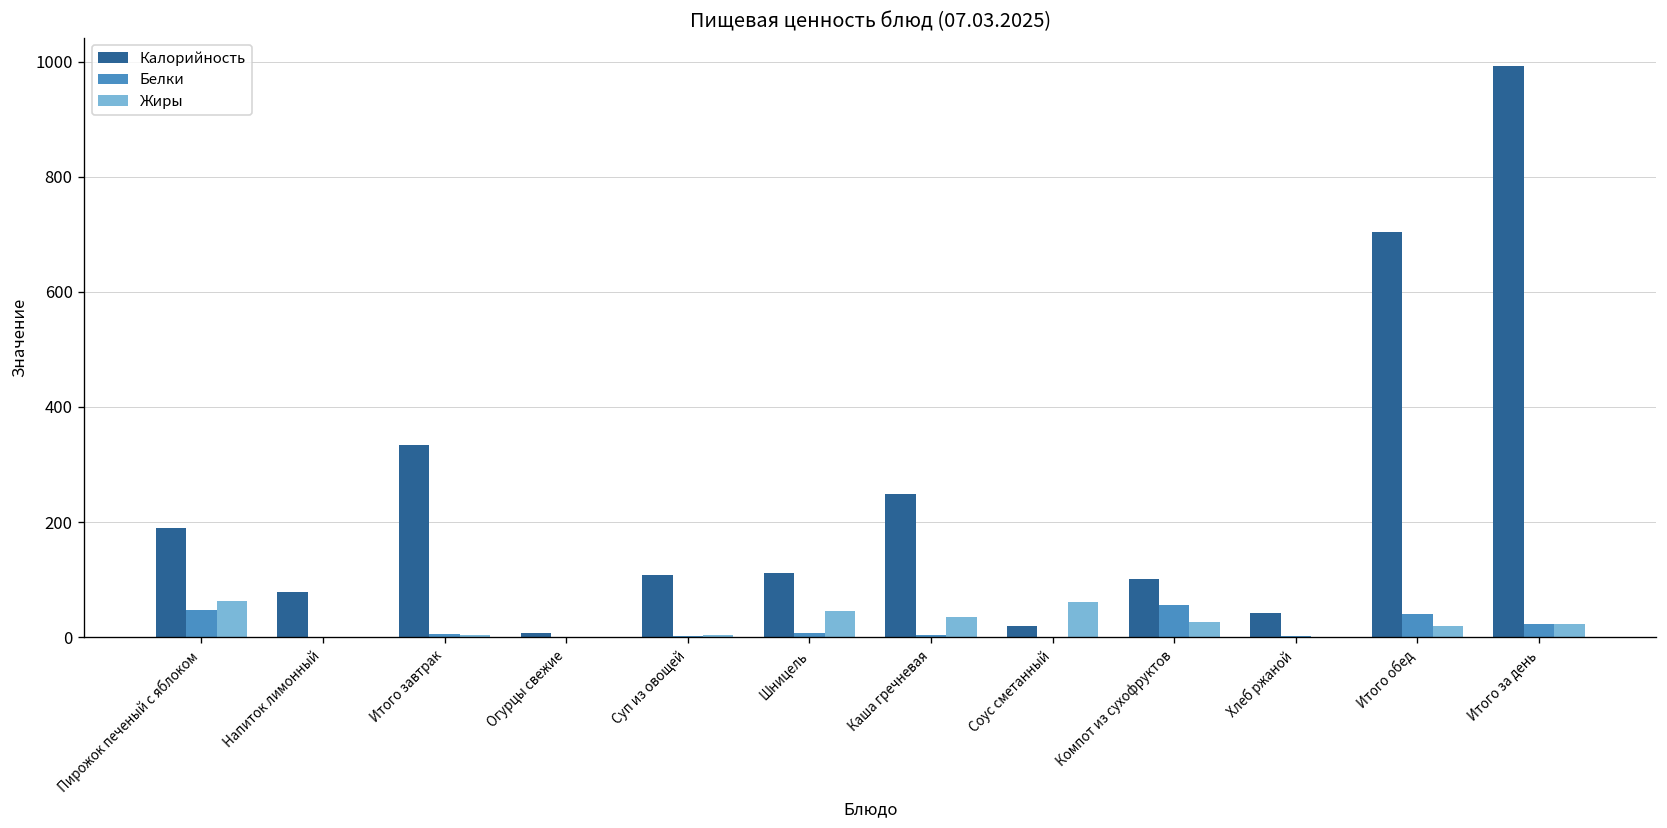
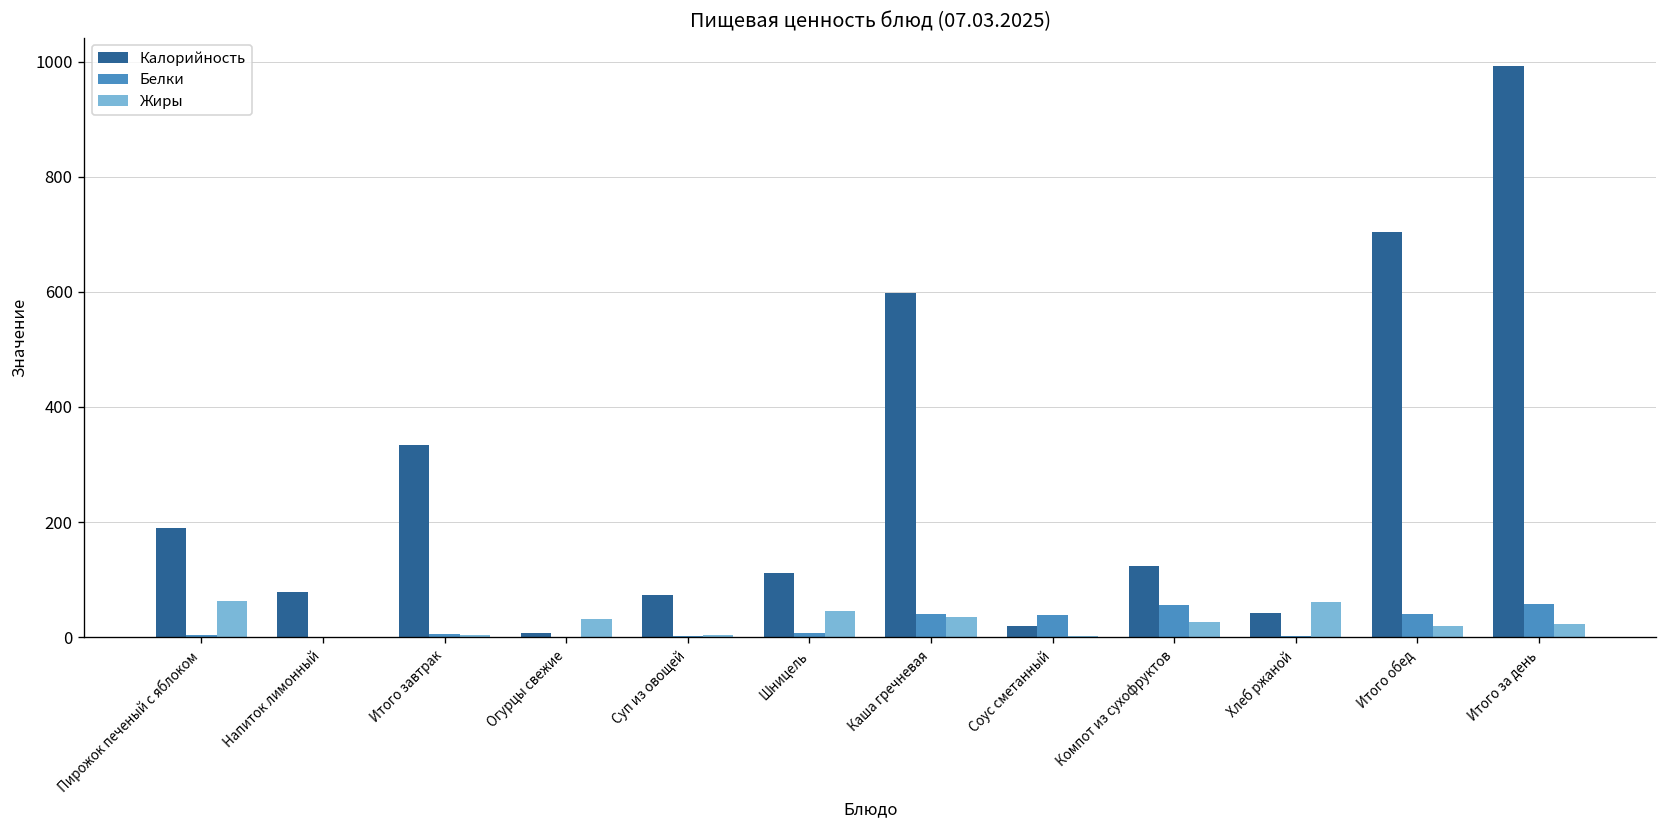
  {
    "Калорийность": {
      "Пирожок печеный с яблоком": 190,
      "Напиток лимонный": 80,
      "Итого завтрак": 330,
      "Огурцы свежие": 10,
-     "Суп из овощей": 110,
+     "Суп из овощей": 70,
      "Шницель": 110,
-     "Каша гречневая": 250,
+     "Каша гречневая": 600,
      "Соус сметанный": 20,
-     "Компот из сухофруктов": 100,
+     "Компот из сухофруктов": 120,
      "Хлеб ржаной": 40,
      "Итого обед": 700,
      "Итого за день": 990
    },
    "Белки": {
-     "Пирожок печеный с яблоком": 50,
+     "Пирожок печеный с яблоком": 0,
      "Шницель": 10,
-     "Каша гречневая": 0,
-     "Соус сметанный": 0,
+     "Каша гречневая": 40,
+     "Соус сметанный": 40,
      "Компот из сухофруктов": 60,
      "Итого обед": 40,
-     "Итого за день": 20
+     "Итого за день": 60
    },
    "Жиры": {
      "Пирожок печеный с яблоком": 60,
      "Напиток лимонный": 0,
-     "Огурцы свежие": 0,
+     "Огурцы свежие": 30,
      "Шницель": 50,
      "Каша гречневая": 40,
-     "Соус сметанный": 60,
+     "Соус сметанный": 0,
      "Компот из сухофруктов": 30,
-     "Хлеб ржаной": 0,
+     "Хлеб ржаной": 60,
      "Итого обед": 20,
      "Итого за день": 20
    }
  }
